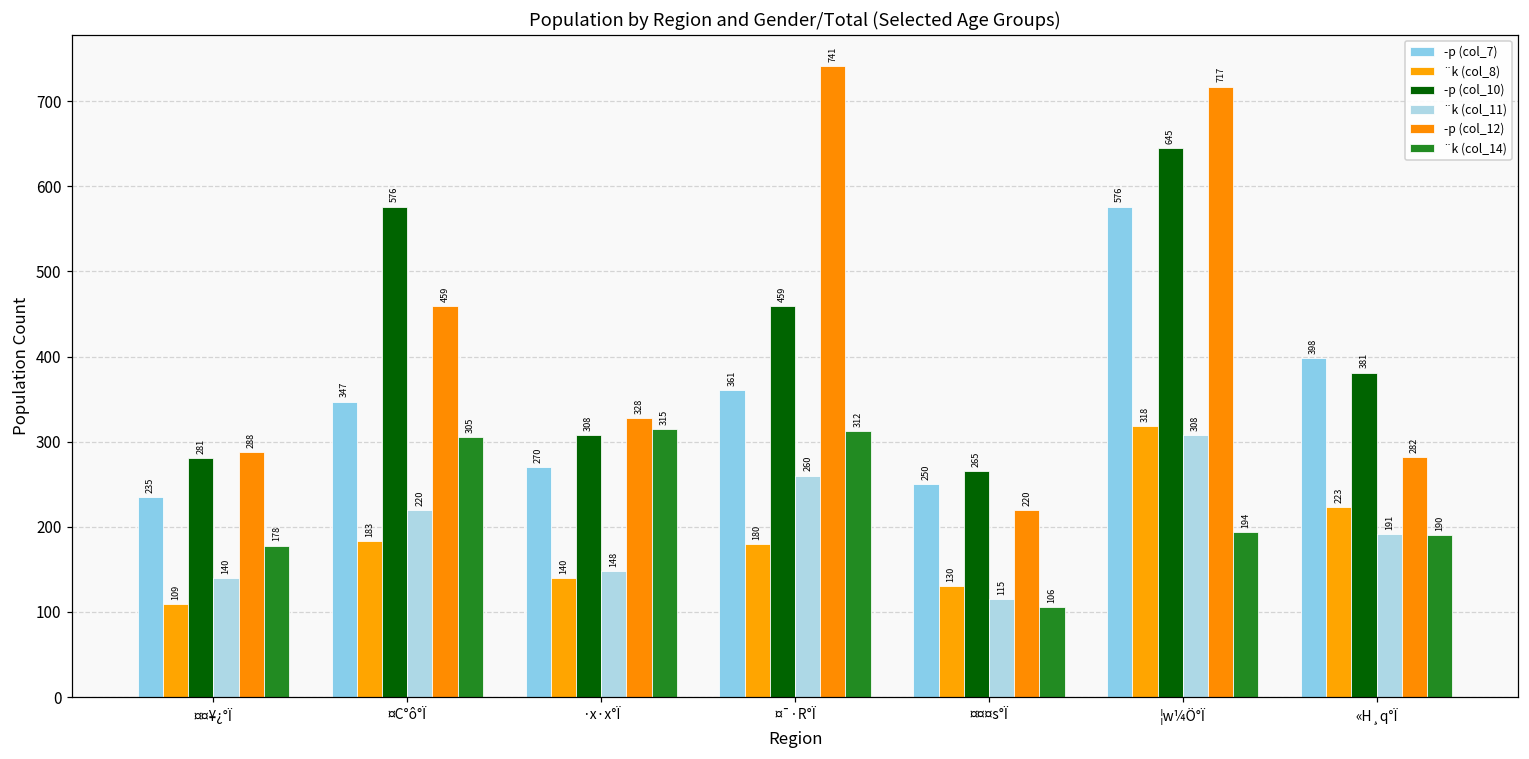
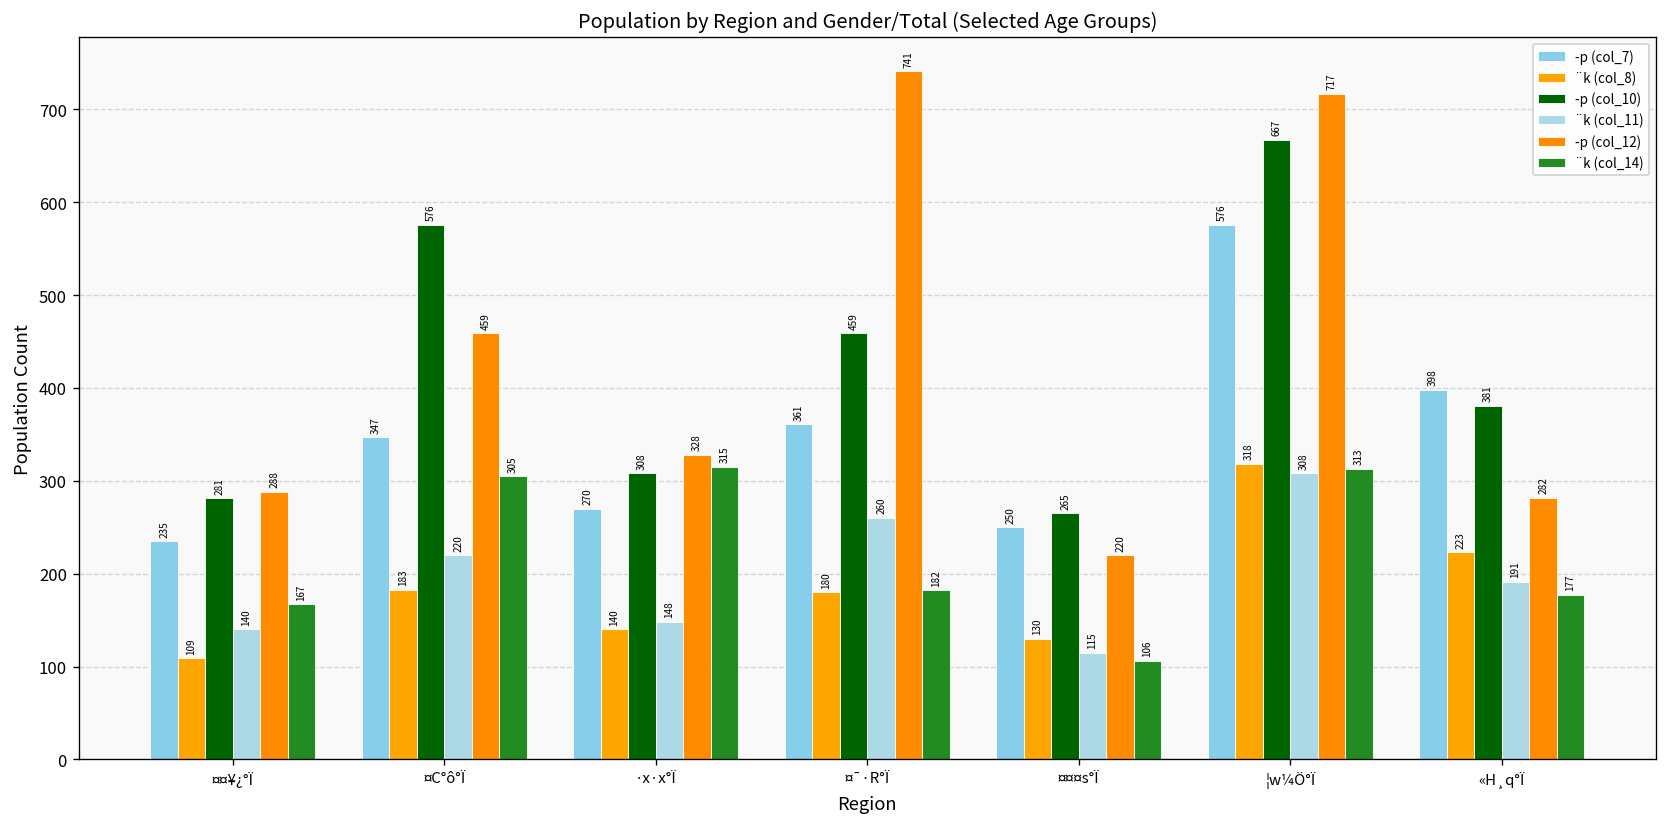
  {
    "­p (col_10)": {
      "¤¤¥¿°Ï": 281,
      "¤C°ô°Ï": 576,
      "·x·x°Ï": 308,
      "¤¯·R°Ï": 459,
      "¤¤¤s°Ï": 265,
-     "¦w¼Ö°Ï": 645,
+     "¦w¼Ö°Ï": 667,
      "«H¸q°Ï": 381
    },
    "¨k (col_14)": {
-     "¤¤¥¿°Ï": 178,
+     "¤¤¥¿°Ï": 167,
      "¤C°ô°Ï": 305,
      "·x·x°Ï": 315,
-     "¤¯·R°Ï": 312,
+     "¤¯·R°Ï": 182,
      "¤¤¤s°Ï": 106,
-     "¦w¼Ö°Ï": 194,
-     "«H¸q°Ï": 190
+     "¦w¼Ö°Ï": 313,
+     "«H¸q°Ï": 177
    }
  }
